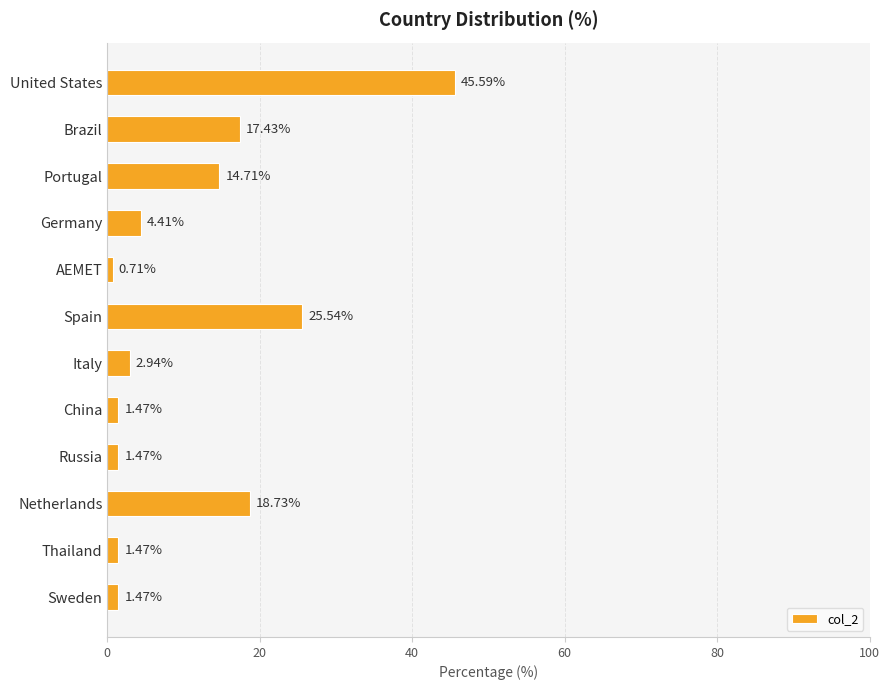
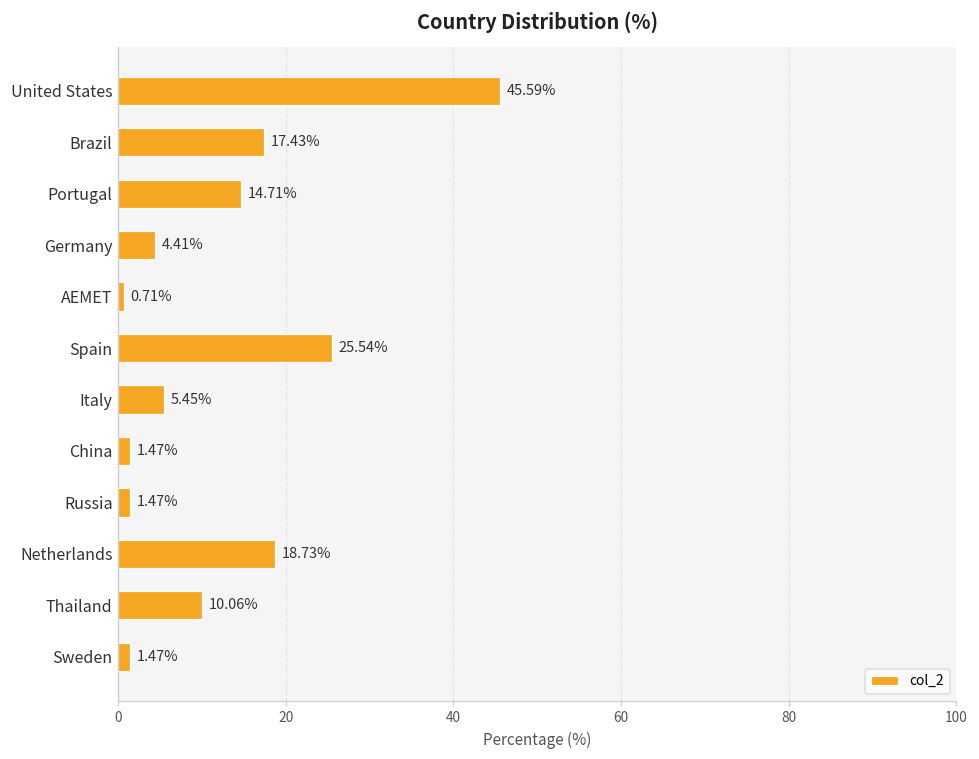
  {
    "United States": "45.59%",
    "Brazil": "17.43%",
    "Portugal": "14.71%",
    "Germany": "4.41%",
    "AEMET": "0.71%",
    "Spain": "25.54%",
-   "Italy": "2.94%",
+   "Italy": "5.45%",
    "China": "1.47%",
    "Russia": "1.47%",
    "Netherlands": "18.73%",
-   "Thailand": "1.47%",
+   "Thailand": "10.06%",
    "Sweden": "1.47%"
  }
